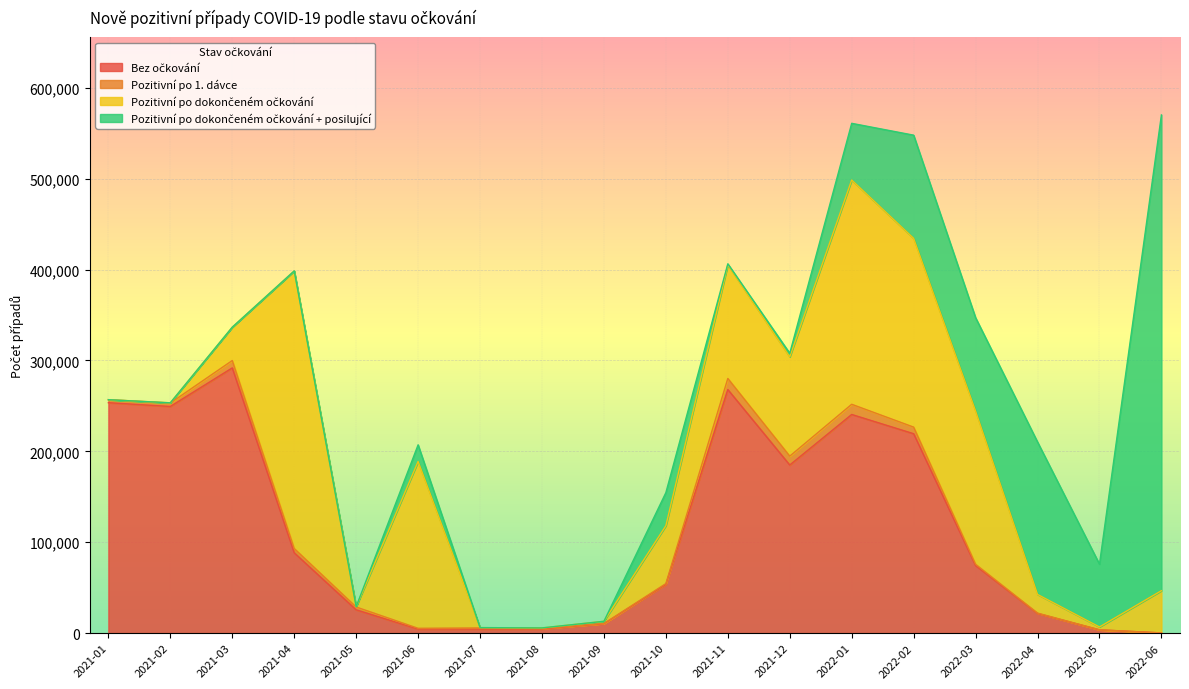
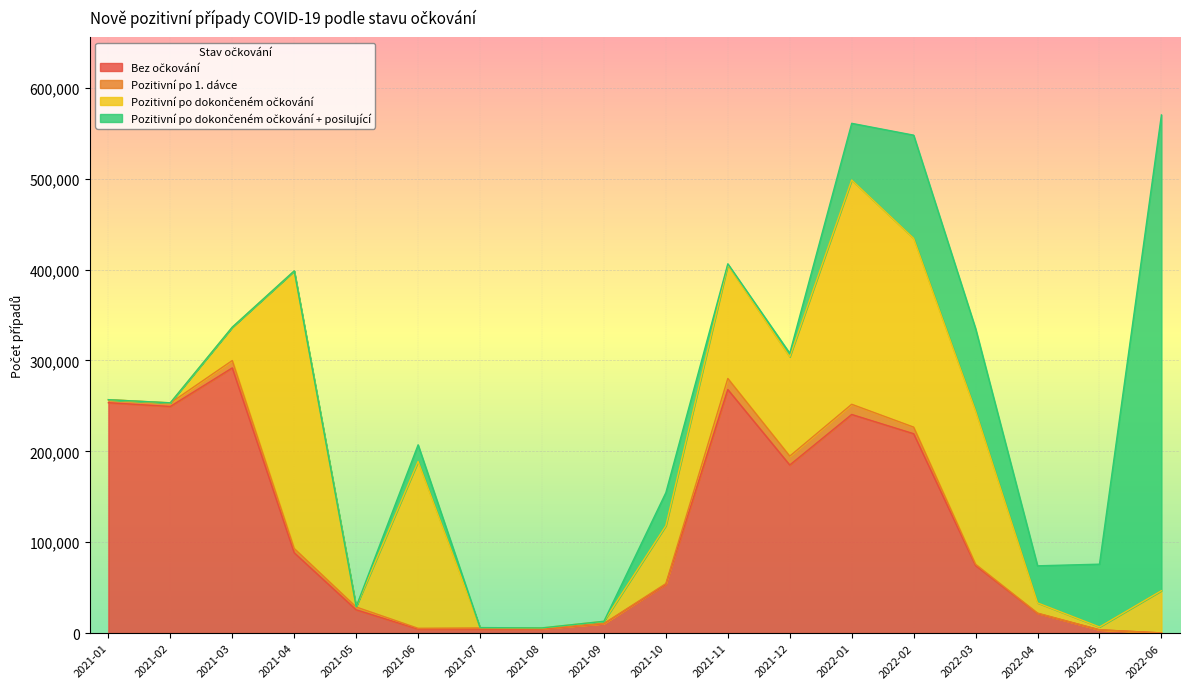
  {
    "Pozitivní po dokončeném očkování": {
      "2021-06": "180,000",
      "2021-10": "60,000",
      "2021-12": "110,000",
      "2022-01": "250,000",
      "2022-02": "210,000",
      "2022-03": "170,000",
-     "2022-04": "20,000",
+     "2022-04": "10,000",
      "2022-05": "0",
      "2022-06": "50,000"
    },
    "Pozitivní po dokončeném očkování + posilující": {
      "2021-06": "20,000",
      "2021-10": "40,000",
      "2021-12": "0",
      "2022-01": "60,000",
      "2022-02": "110,000",
-     "2022-03": "100,000",
-     "2022-04": "170,000",
+     "2022-03": "90,000",
+     "2022-04": "40,000",
      "2022-05": "70,000",
      "2022-06": "520,000"
    }
  }
